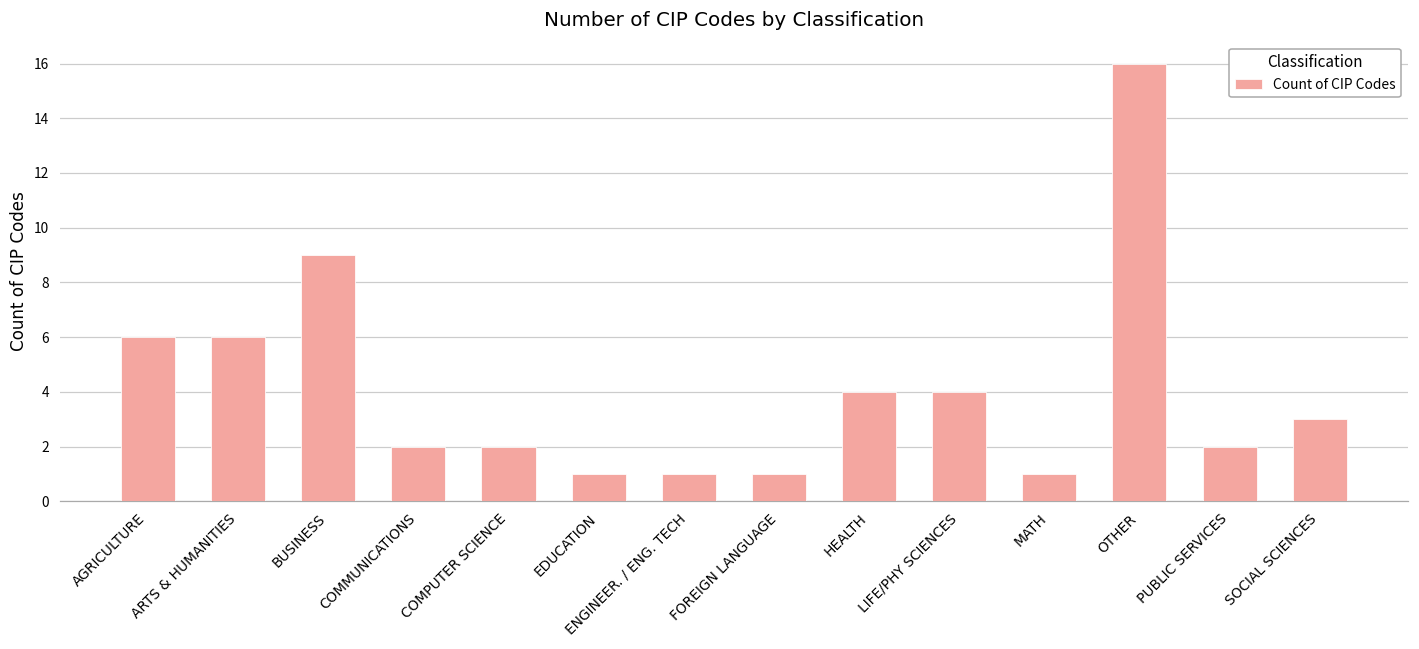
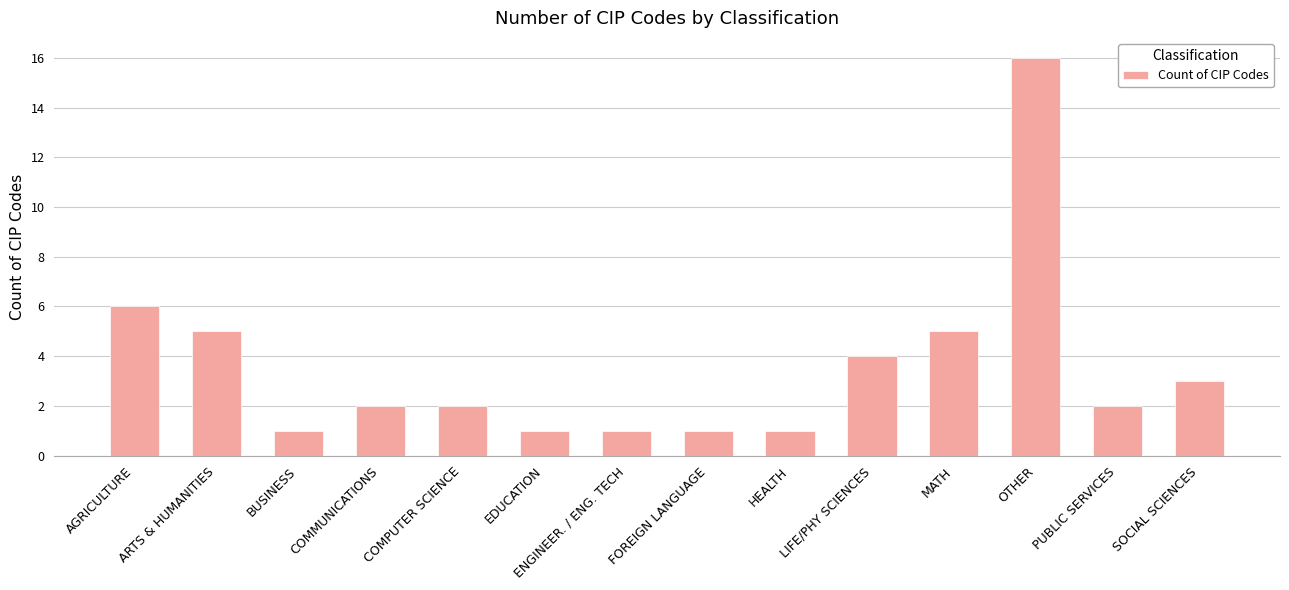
  {
    "AGRICULTURE": 6,
-   "ARTS & HUMANITIES": 6,
-   "BUSINESS": 9,
+   "ARTS & HUMANITIES": 5,
+   "BUSINESS": 1,
    "COMMUNICATIONS": 2,
    "COMPUTER SCIENCE": 2,
    "EDUCATION": 1,
    "ENGINEER. / ENG. TECH": 1,
    "FOREIGN LANGUAGE": 1,
-   "HEALTH": 4,
+   "HEALTH": 1,
    "LIFE/PHY SCIENCES": 4,
-   "MATH": 1,
+   "MATH": 5,
    "OTHER": 16,
    "PUBLIC SERVICES": 2,
    "SOCIAL SCIENCES": 3
  }
